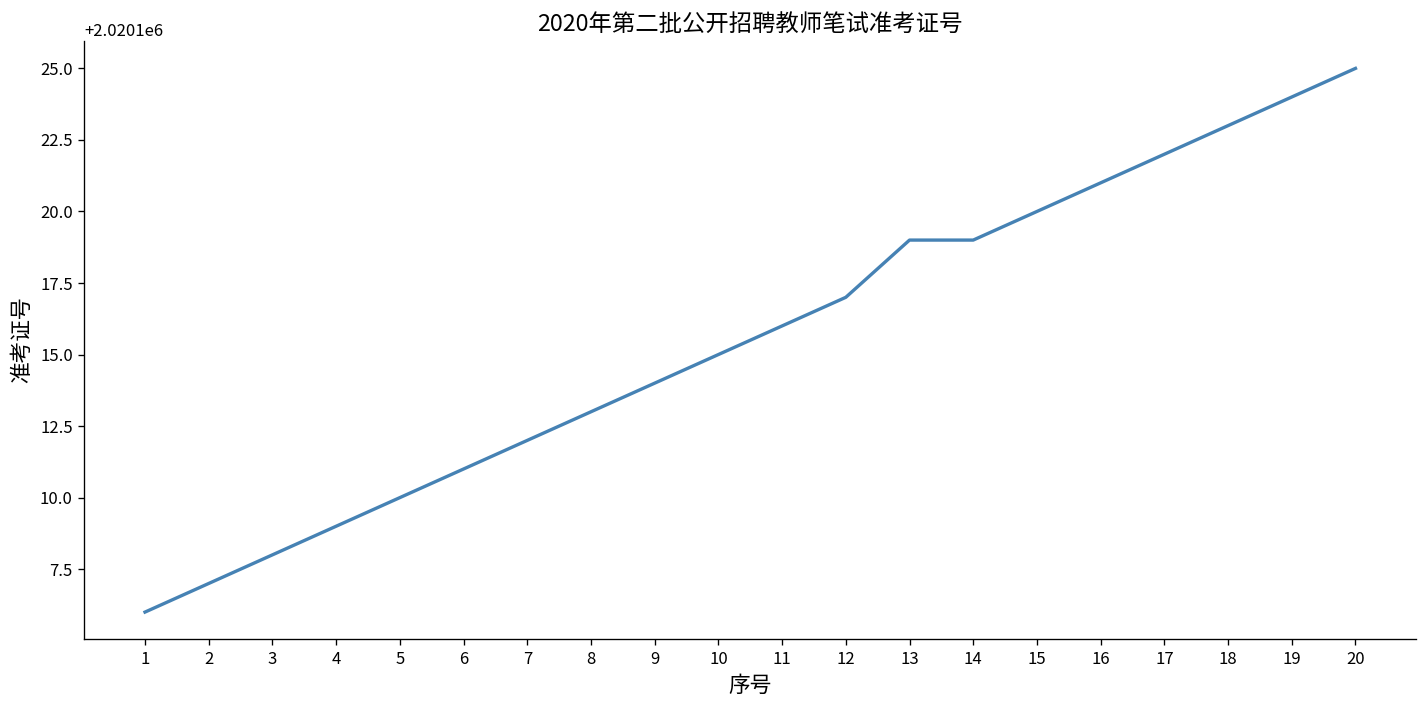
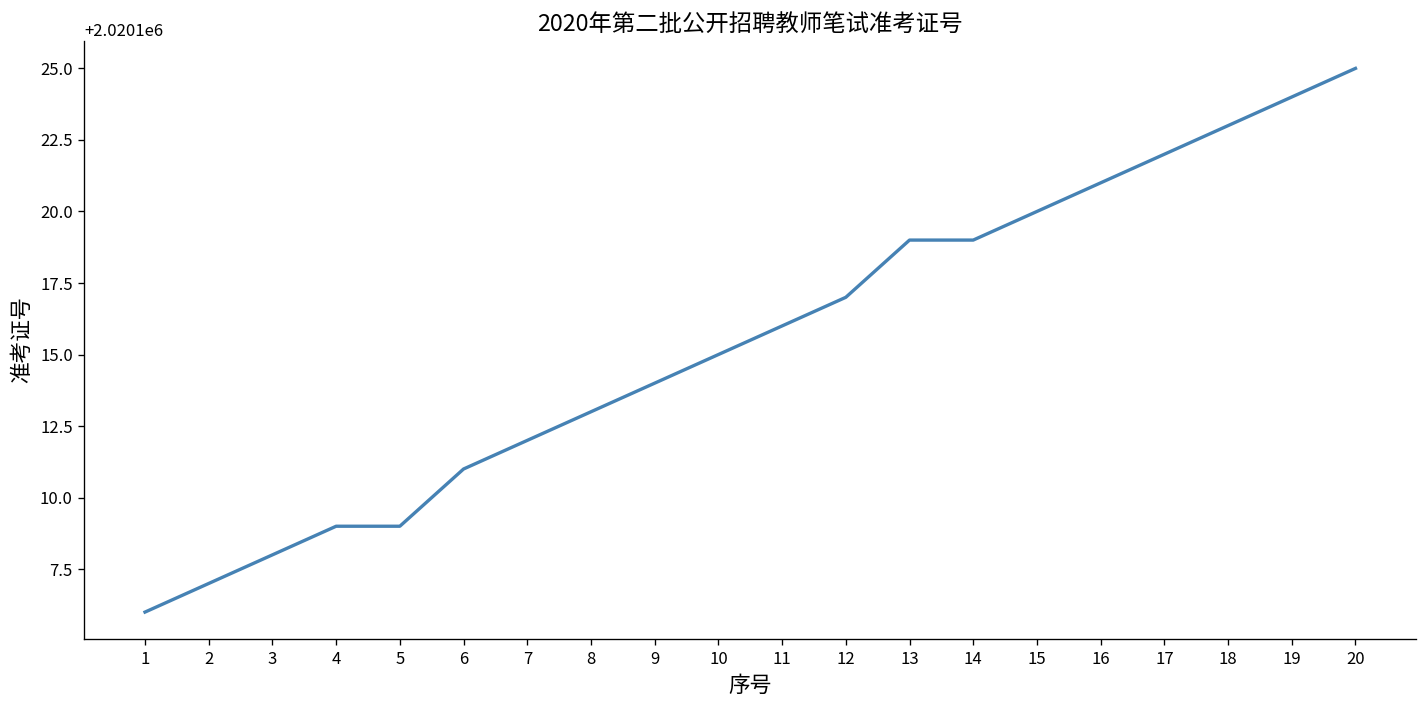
  {
    "1": 2020106,
    "2": 2020107,
    "3": 2020108,
    "4": 2020109,
-   "5": 2020110,
+   "5": 2020109,
    "6": 2020111,
    "7": 2020112,
    "8": 2020113,
    "9": 2020114,
    "10": 2020115,
    "11": 2020116,
    "12": 2020117,
    "13": 2020119,
    "14": 2020119,
    "15": 2020120,
    "16": 2020121,
    "17": 2020122,
    "18": 2020123,
    "19": 2020124,
    "20": 2020125
  }
